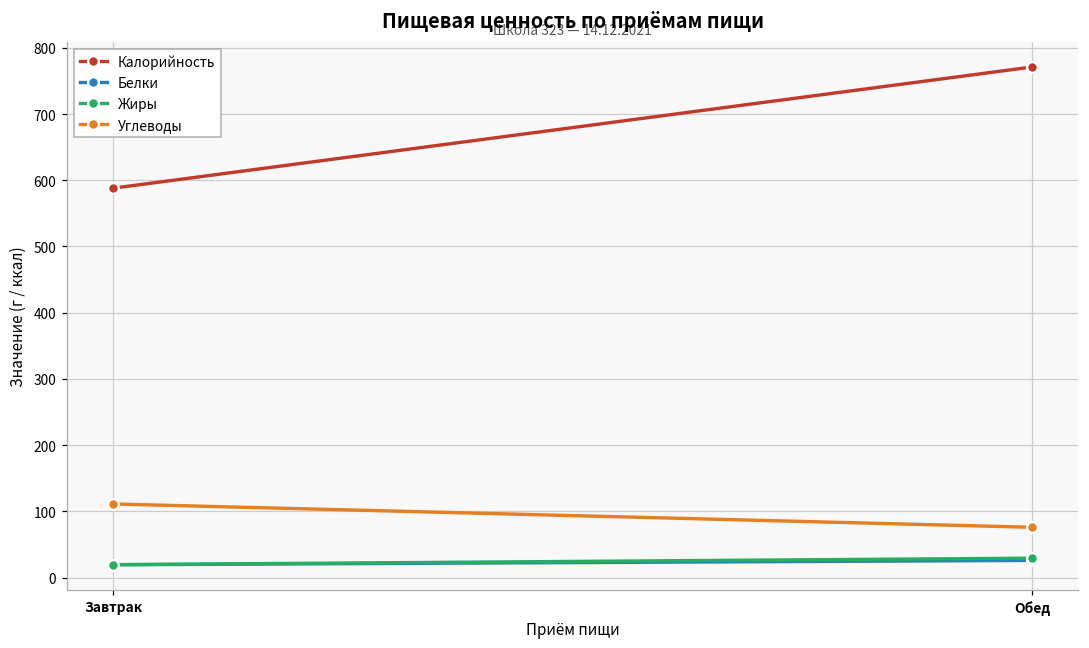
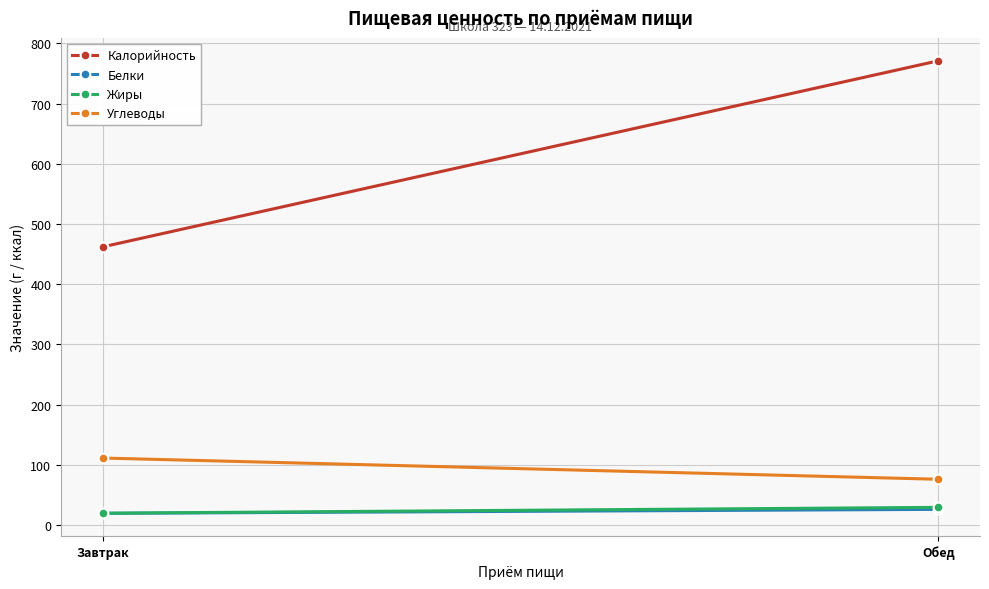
  {
    "Калорийность": {
-     "Завтрак": 590,
+     "Завтрак": 460,
      "Обед": 770
    },
    "Углеводы": {
      "Завтрак": 110,
      "Обед": 80
    }
  }
